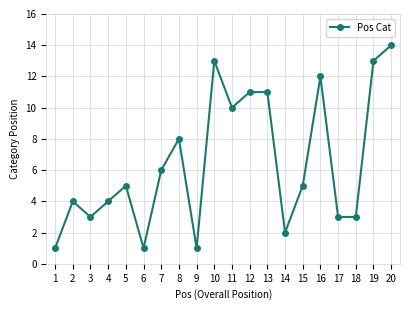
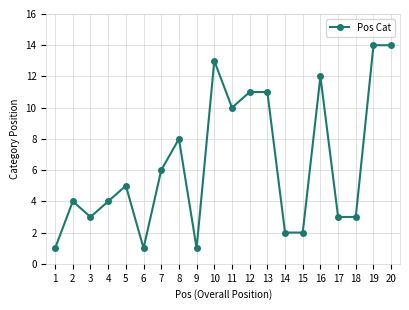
  {
    "1": 1,
    "2": 4,
    "3": 3,
    "4": 4,
    "5": 5,
    "6": 1,
    "7": 6,
    "8": 8,
    "9": 1,
    "10": 13,
    "11": 10,
    "12": 11,
    "13": 11,
    "14": 2,
-   "15": 5,
+   "15": 2,
    "16": 12,
    "17": 3,
    "18": 3,
-   "19": 13,
+   "19": 14,
    "20": 14
  }
